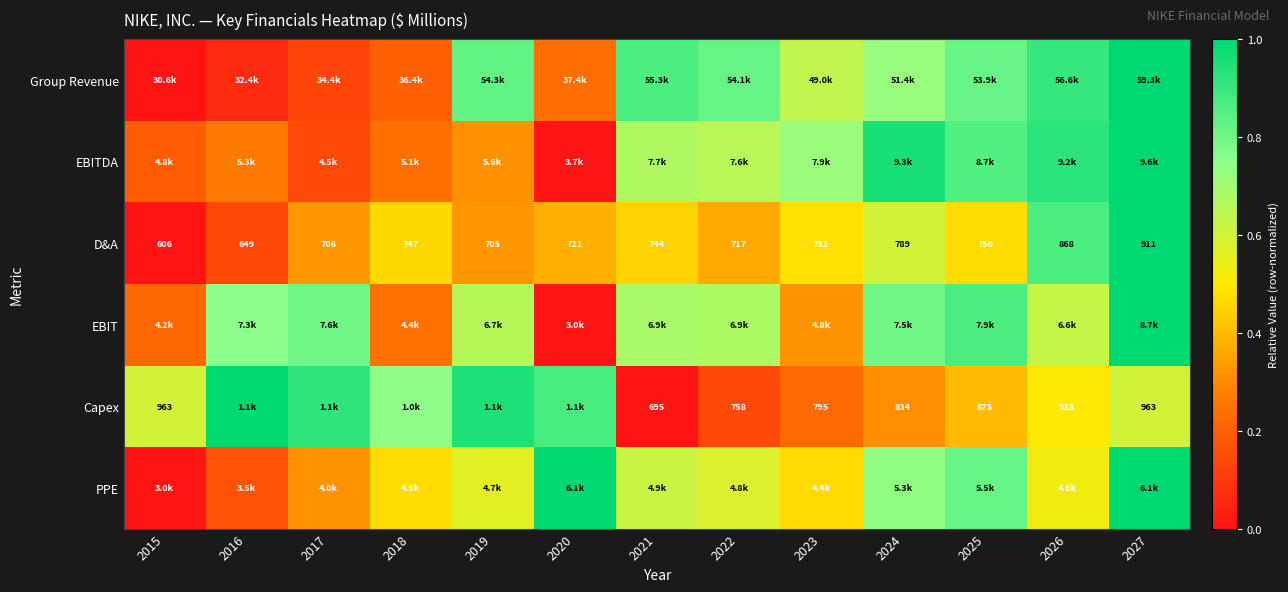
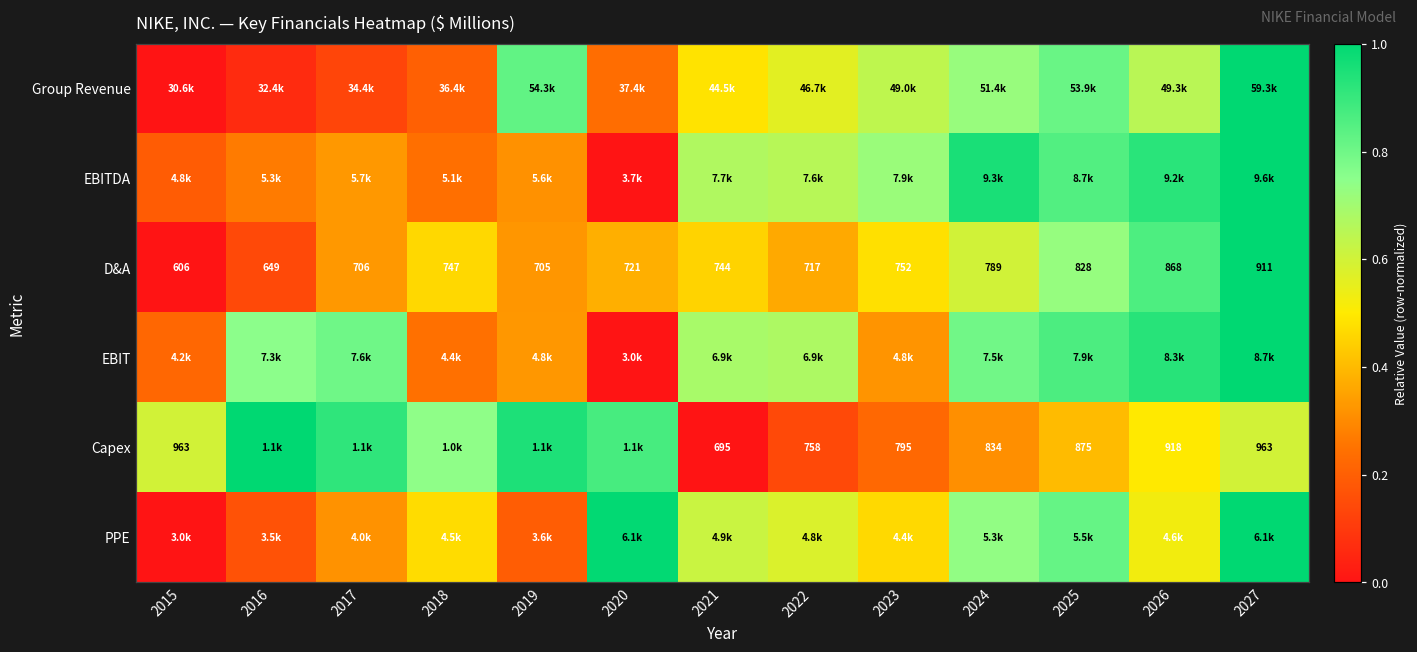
  {
    "Group Revenue": {
      "2015": "30.6k",
      "2016": "32.4k",
      "2017": "34.4k",
      "2018": "36.4k",
      "2019": "54.3k",
      "2020": "37.4k",
-     "2021": "55.3k",
-     "2022": "54.1k",
+     "2021": "44.5k",
+     "2022": "46.7k",
      "2023": "49.0k",
      "2024": "51.4k",
      "2025": "53.9k",
-     "2026": "56.6k",
+     "2026": "49.3k",
      "2027": "59.3k"
    },
    "EBITDA": {
      "2015": "4.8k",
      "2016": "5.3k",
-     "2017": "4.5k",
+     "2017": "5.7k",
      "2018": "5.1k",
      "2019": "5.6k",
      "2020": "3.7k",
      "2021": "7.7k",
      "2022": "7.6k",
      "2023": "7.9k",
      "2024": "9.3k",
      "2025": "8.7k",
      "2026": "9.2k",
      "2027": "9.6k"
    },
    "D&A": {
      "2015": "606",
      "2016": "649",
      "2017": "706",
      "2018": "747",
      "2019": "705",
      "2020": "721",
      "2021": "744",
      "2022": "717",
      "2023": "752",
      "2024": "789",
-     "2025": "750",
+     "2025": "828",
      "2026": "868",
      "2027": "911"
    },
    "EBIT": {
      "2015": "4.2k",
      "2016": "7.3k",
      "2017": "7.6k",
      "2018": "4.4k",
-     "2019": "6.7k",
+     "2019": "4.8k",
      "2020": "3.0k",
      "2021": "6.9k",
      "2022": "6.9k",
      "2023": "4.8k",
      "2024": "7.5k",
      "2025": "7.9k",
-     "2026": "6.6k",
+     "2026": "8.3k",
      "2027": "8.7k"
    },
    "Capex": {
      "2015": "963",
      "2016": "1.1k",
      "2017": "1.1k",
      "2018": "1.0k",
      "2019": "1.1k",
      "2020": "1.1k",
      "2021": "695",
      "2022": "758",
      "2023": "795",
      "2024": "834",
      "2025": "875",
      "2026": "918",
      "2027": "963"
    },
    "PPE": {
      "2015": "3.0k",
      "2016": "3.5k",
      "2017": "4.0k",
      "2018": "4.5k",
-     "2019": "4.7k",
+     "2019": "3.6k",
      "2020": "6.1k",
      "2021": "4.9k",
      "2022": "4.8k",
      "2023": "4.4k",
      "2024": "5.3k",
      "2025": "5.5k",
      "2026": "4.6k",
      "2027": "6.1k"
    }
  }
